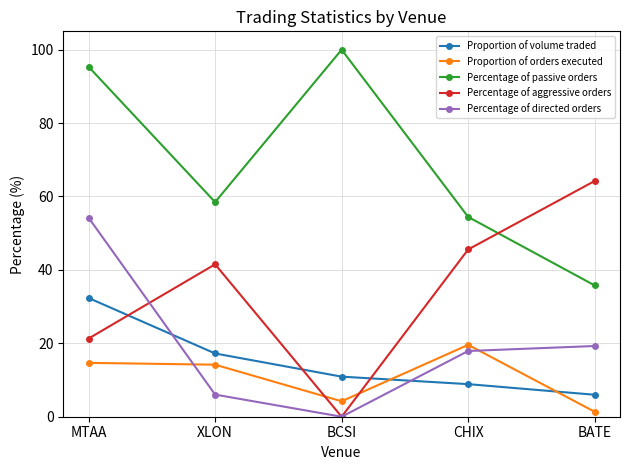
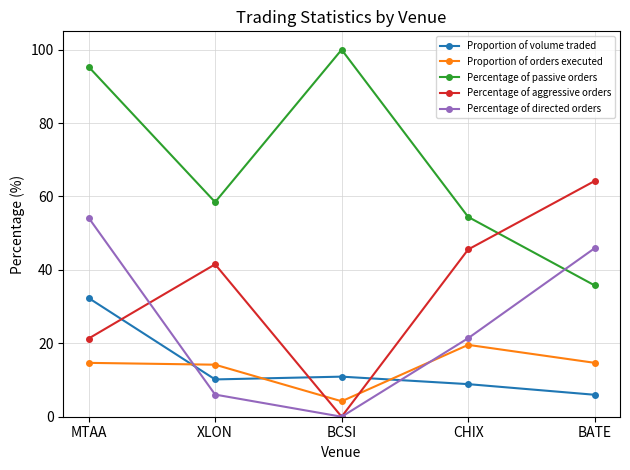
  {
    "Proportion of volume traded": {
      "MTAA": 32,
-     "XLON": 17,
+     "XLON": 10,
      "BCSI": 11,
      "CHIX": 9,
      "BATE": 6
    },
    "Proportion of orders executed": {
      "MTAA": 15,
      "XLON": 14,
      "BCSI": 4,
      "CHIX": 20,
-     "BATE": 1
+     "BATE": 15
    },
    "Percentage of passive orders": {
      "MTAA": 95,
      "XLON": 58,
      "BCSI": 100,
      "CHIX": 54,
      "BATE": 36
    },
    "Percentage of aggressive orders": {
      "MTAA": 21,
      "XLON": 42,
      "CHIX": 46,
      "BATE": 64
    },
    "Percentage of directed orders": {
      "MTAA": 54,
      "XLON": 6,
-     "CHIX": 18,
-     "BATE": 19
+     "CHIX": 21,
+     "BATE": 46
    }
  }
